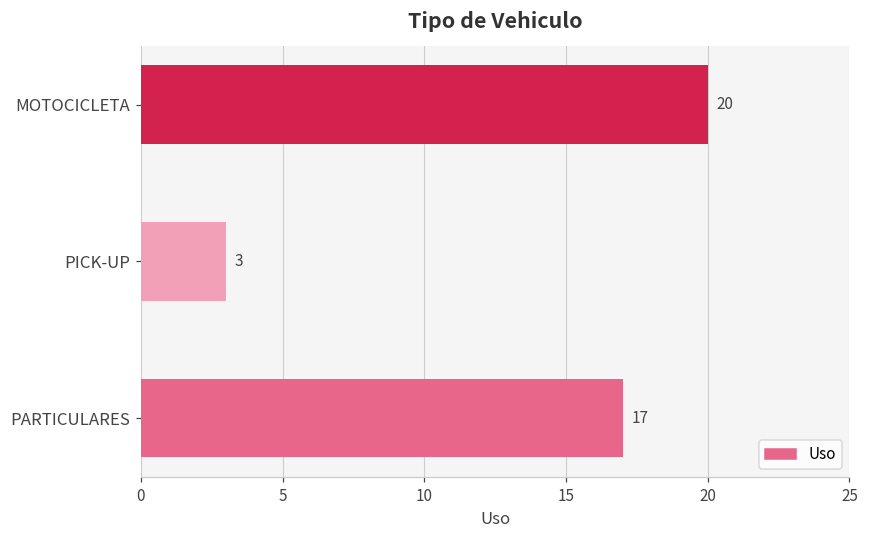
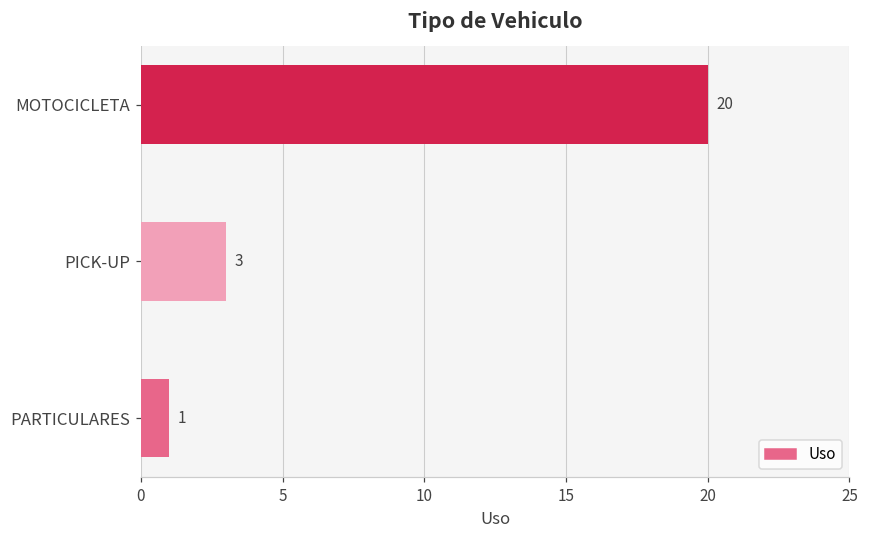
  {
    "MOTOCICLETA": 20,
    "PICK-UP": 3,
-   "PARTICULARES": 17
+   "PARTICULARES": 1
  }
